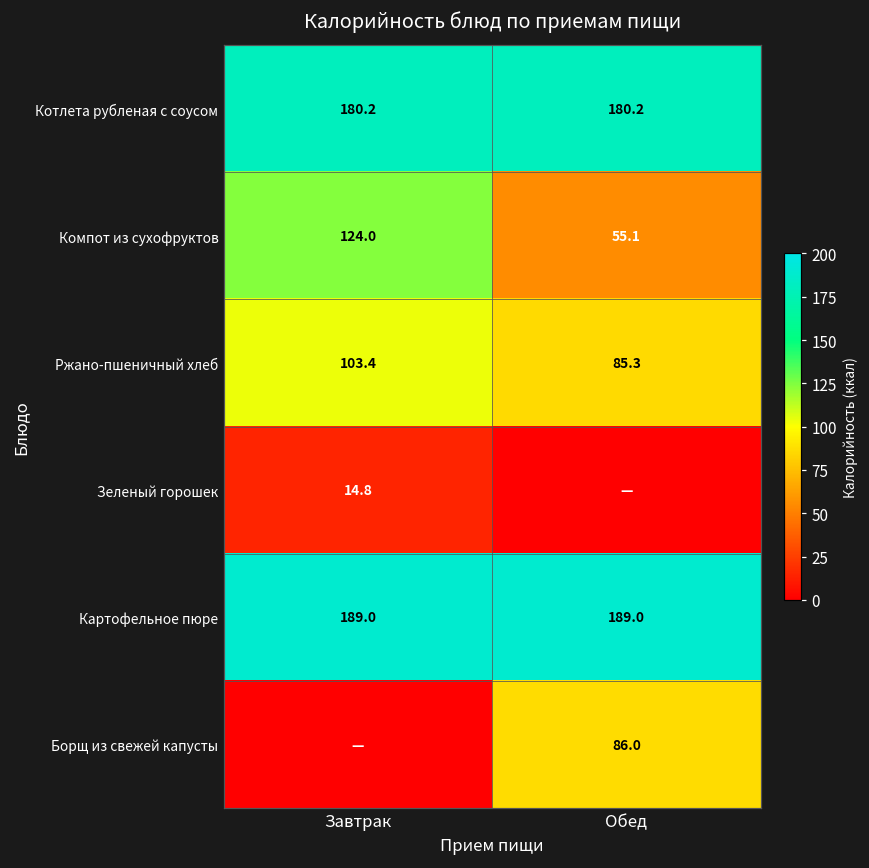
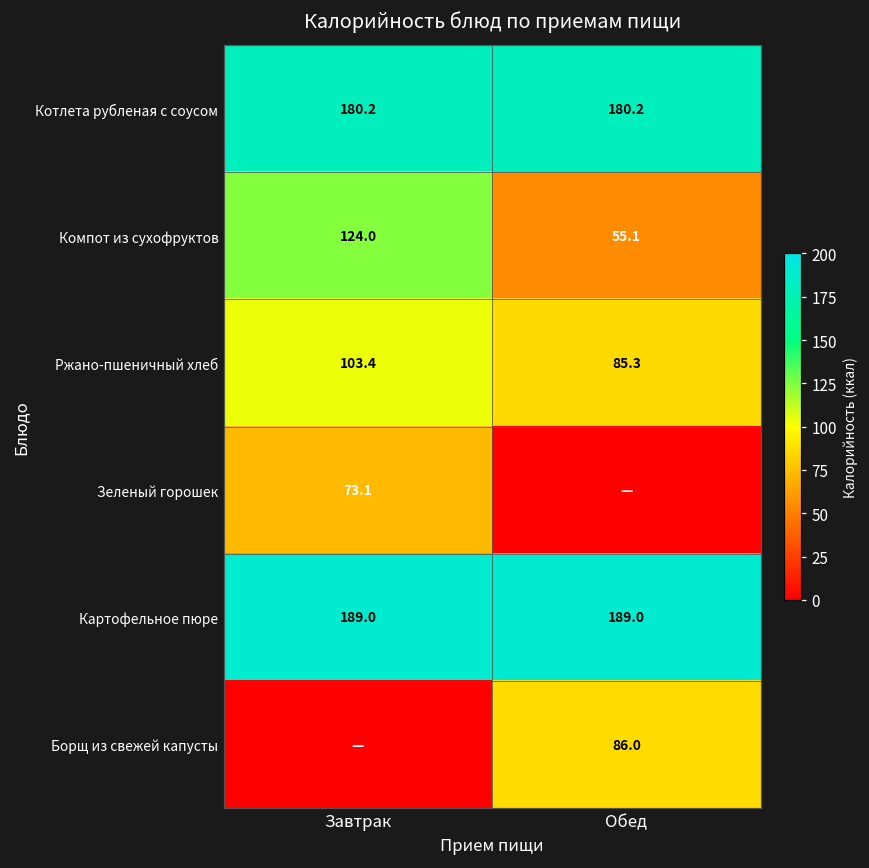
  {
    "Котлета рубленая с соусом": {
      "Завтрак": 180.2,
      "Обед": 180.2
    },
    "Компот из сухофруктов": {
      "Завтрак": 124.0,
      "Обед": 55.1
    },
    "Ржано-пшеничный хлеб": {
      "Завтрак": 103.4,
      "Обед": 85.3
    },
    "Зеленый горошек": {
-     "Завтрак": 14.8
+     "Завтрак": 73.1
    },
    "Картофельное пюре": {
      "Завтрак": 189.0,
      "Обед": 189.0
    },
    "Борщ из свежей капусты": {
      "Обед": 86.0
    }
  }
